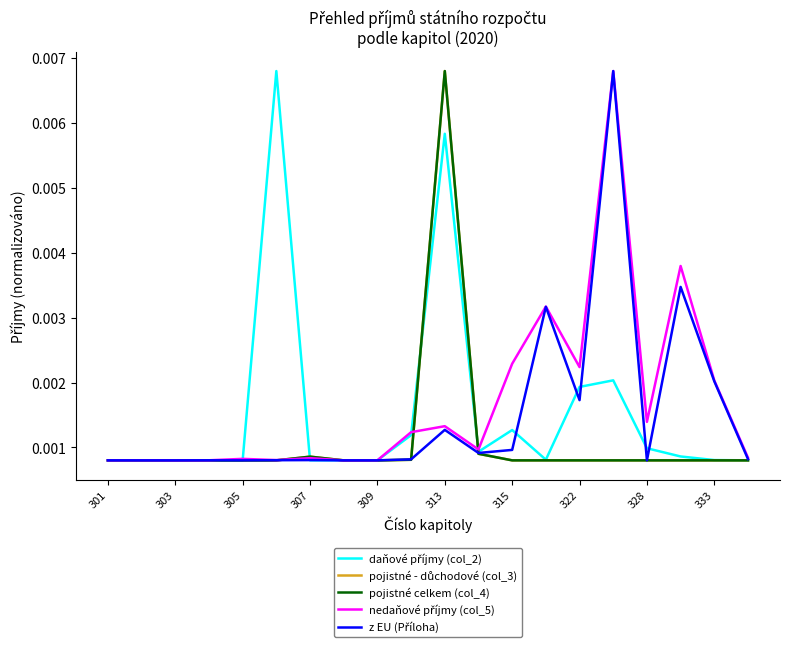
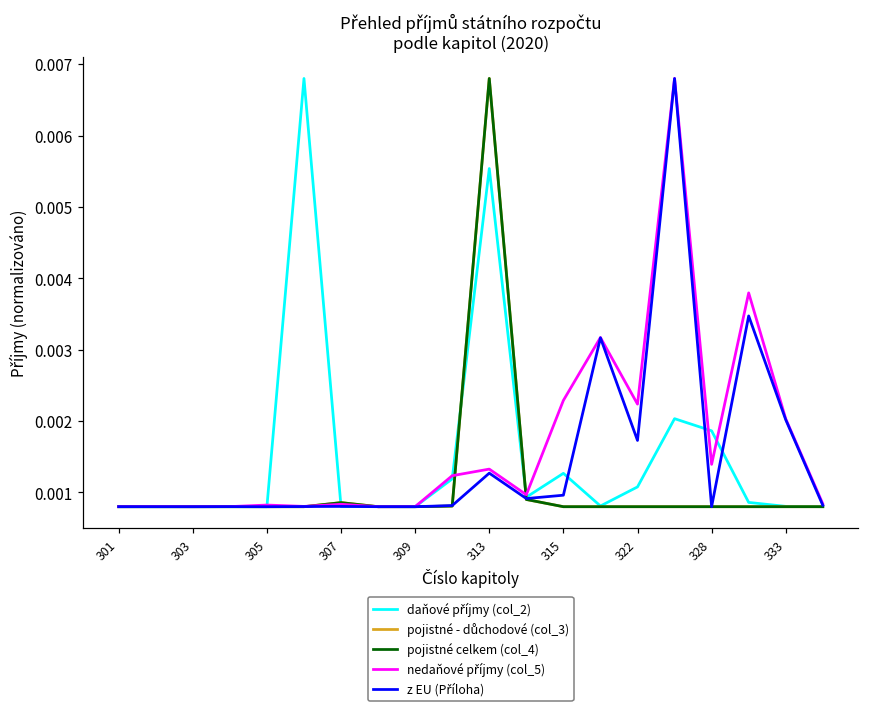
  {
    "daňové příjmy (col_2)": {
-     "313": 0.0058,
+     "313": 0.0055,
      "315": 0.0013,
-     "322": 0.0019,
-     "328": 0.0010
+     "322": 0.0011,
+     "328": 0.0019
    },
    "pojistné celkem (col_4)": {
      "313": 0.0068,
      "315": 0.0008,
      "322": 0.0008
    },
    "nedaňové příjmy (col_5)": {
      "313": 0.0013,
      "315": 0.0023,
      "322": 0.0022,
      "328": 0.0014
    },
    "z EU (Příloha)": {
      "313": 0.0013,
      "315": 0.0010,
      "322": 0.0017
    }
  }
